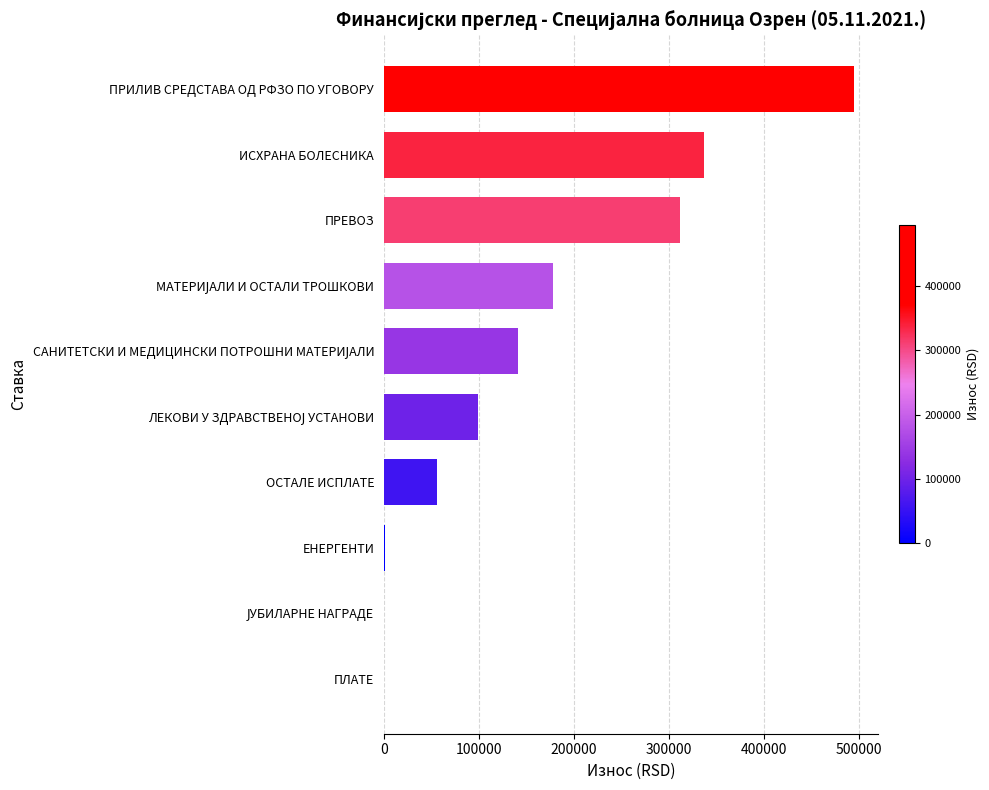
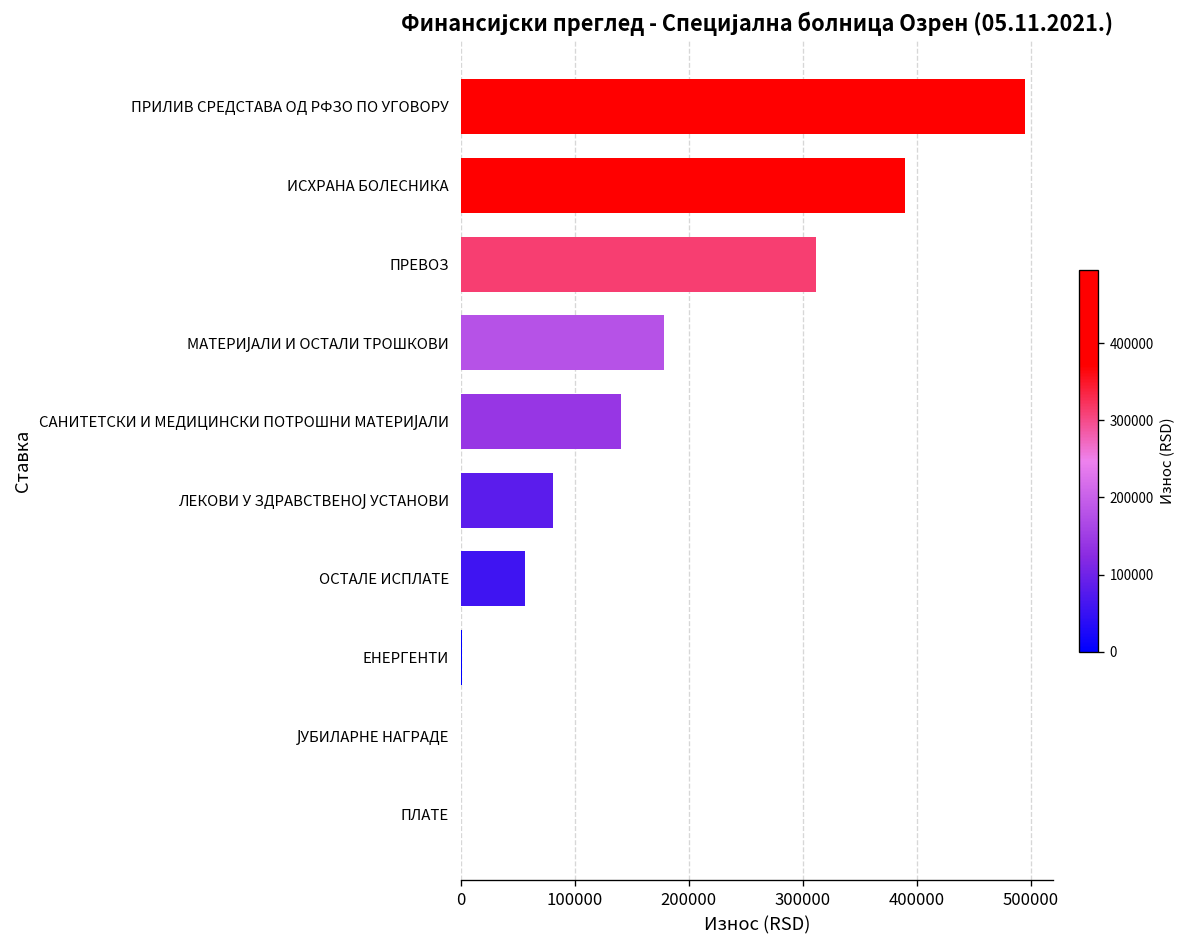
  {
    "ПРИЛИВ СРЕДСТАВА ОД РФЗО ПО УГОВОРУ": 500000,
-   "ИСХРАНА БОЛЕСНИКА": 340000,
+   "ИСХРАНА БОЛЕСНИКА": 390000,
    "ПРЕВОЗ": 310000,
    "МАТЕРИЈАЛИ И ОСТАЛИ ТРОШКОВИ": 180000,
    "САНИТЕТСКИ И МЕДИЦИНСКИ ПОТРОШНИ МАТЕРИЈАЛИ": 140000,
-   "ЛЕКОВИ У ЗДРАВСТВЕНОЈ УСТАНОВИ": 100000,
+   "ЛЕКОВИ У ЗДРАВСТВЕНОЈ УСТАНОВИ": 80000,
    "ОСТАЛЕ ИСПЛАТЕ": 60000,
    "ЈУБИЛАРНЕ НАГРАДЕ": 0,
    "ПЛАТЕ": 0
  }
